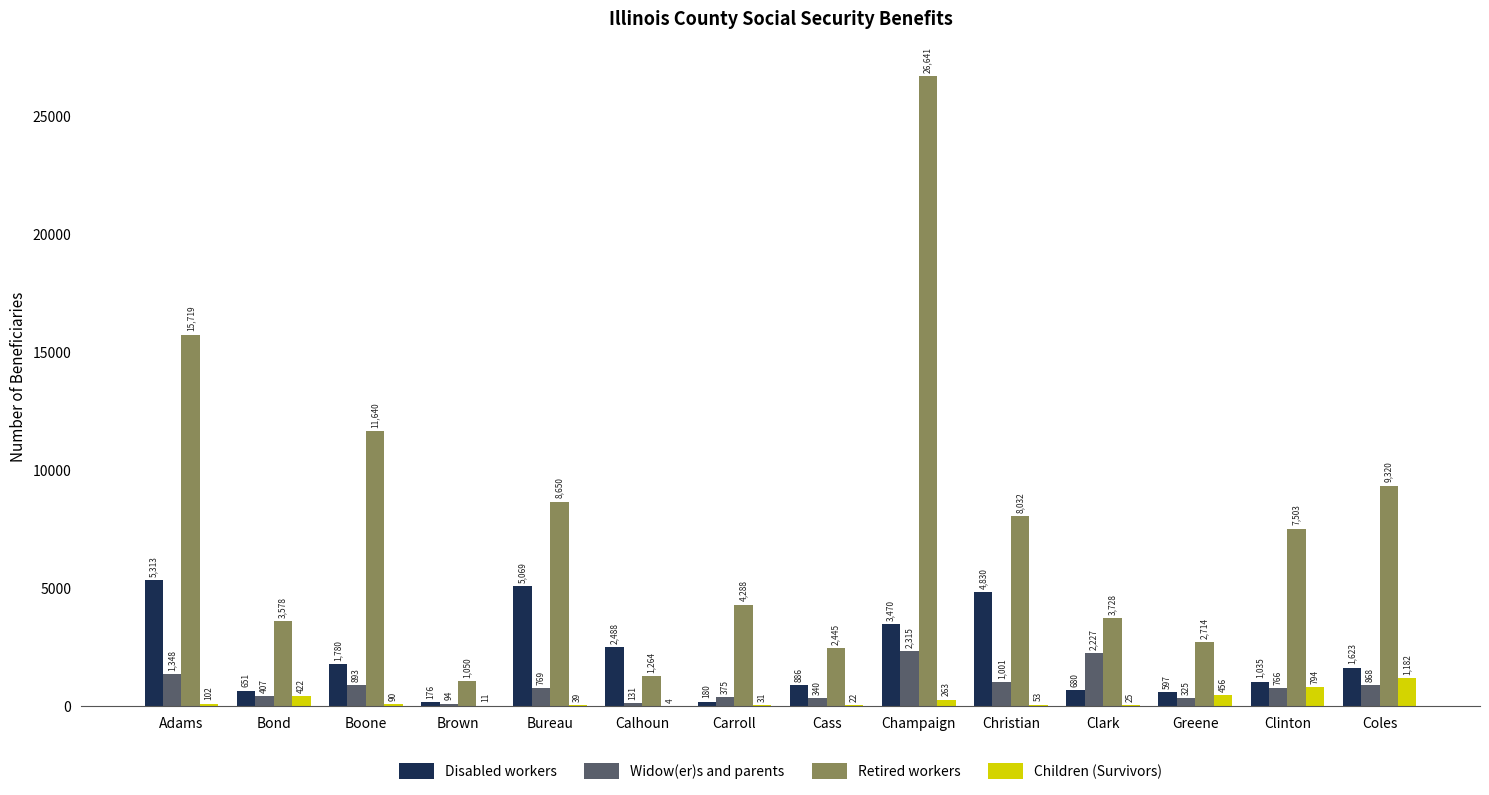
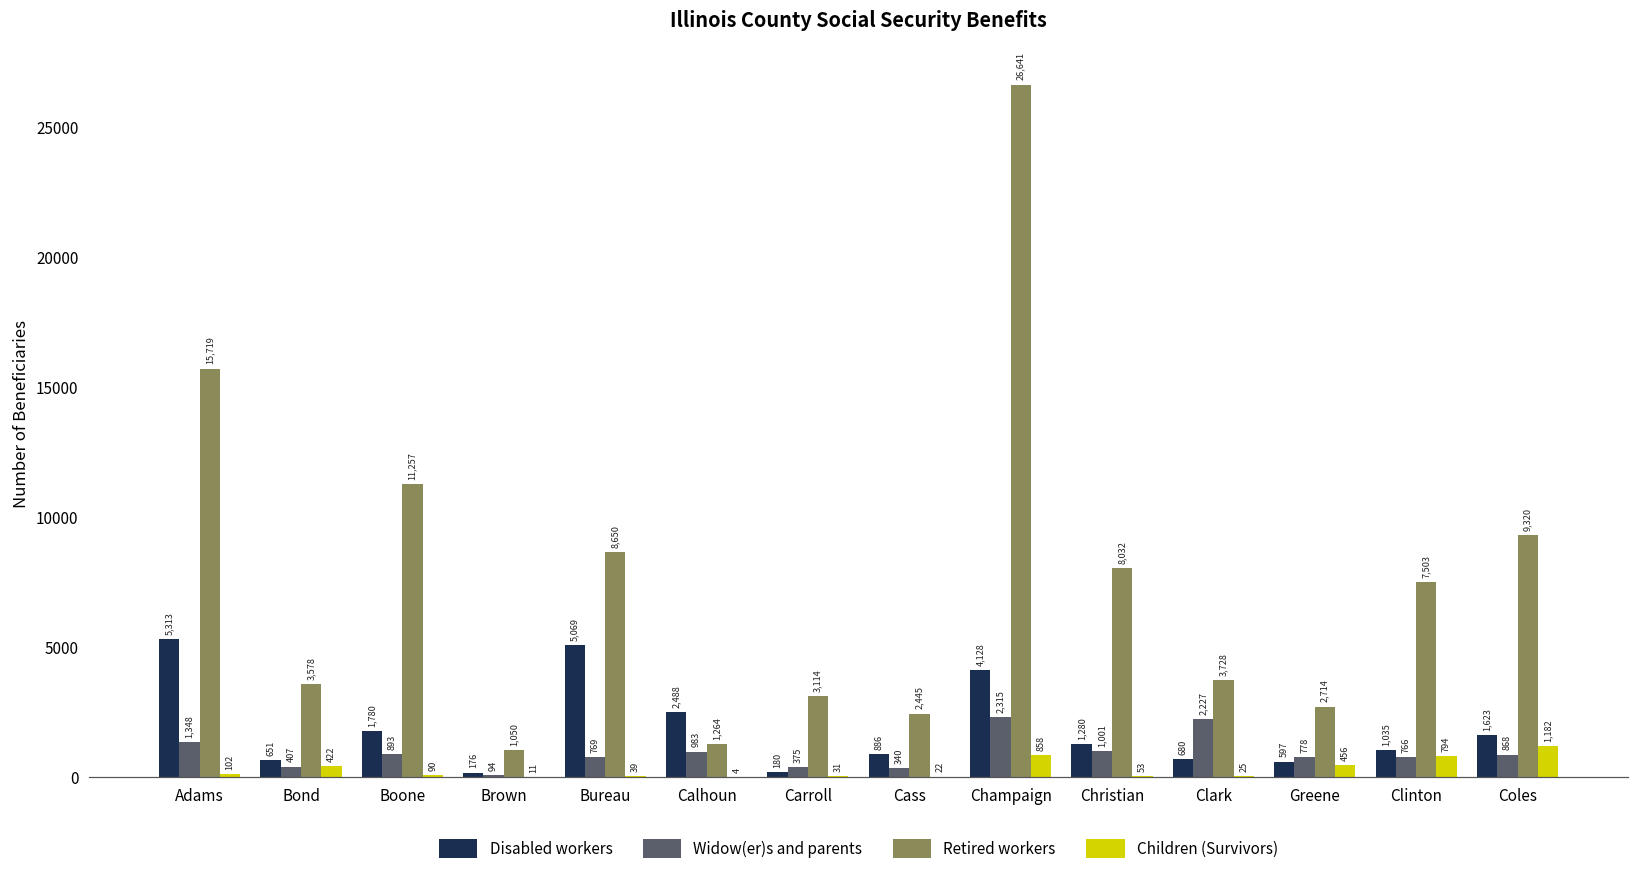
  {
    "Disabled workers": {
      "Adams": "5,313",
      "Bond": "651",
      "Boone": "1,780",
      "Brown": "176",
      "Bureau": "5,069",
      "Calhoun": "2,488",
      "Carroll": "180",
      "Cass": "886",
-     "Champaign": "3,470",
-     "Christian": "4,830",
+     "Champaign": "4,128",
+     "Christian": "1,280",
      "Clark": "680",
      "Greene": "597",
      "Clinton": "1,035",
      "Coles": "1,623"
    },
    "Widow(er)s and parents": {
      "Adams": "1,348",
      "Bond": "407",
      "Boone": "893",
      "Brown": "94",
      "Bureau": "769",
-     "Calhoun": "131",
+     "Calhoun": "983",
      "Carroll": "375",
      "Cass": "340",
      "Champaign": "2,315",
      "Christian": "1,001",
      "Clark": "2,227",
-     "Greene": "325",
+     "Greene": "778",
      "Clinton": "766",
      "Coles": "868"
    },
    "Retired workers": {
      "Adams": "15,719",
      "Bond": "3,578",
-     "Boone": "11,640",
+     "Boone": "11,257",
      "Brown": "1,050",
      "Bureau": "8,650",
      "Calhoun": "1,264",
-     "Carroll": "4,288",
+     "Carroll": "3,114",
      "Cass": "2,445",
      "Champaign": "26,641",
      "Christian": "8,032",
      "Clark": "3,728",
      "Greene": "2,714",
      "Clinton": "7,503",
      "Coles": "9,320"
    },
    "Children (Survivors)": {
      "Adams": "102",
      "Bond": "422",
      "Boone": "90",
      "Brown": "11",
      "Bureau": "39",
      "Calhoun": "4",
      "Carroll": "31",
      "Cass": "22",
-     "Champaign": "263",
+     "Champaign": "858",
      "Christian": "53",
      "Clark": "25",
      "Greene": "456",
      "Clinton": "794",
      "Coles": "1,182"
    }
  }
